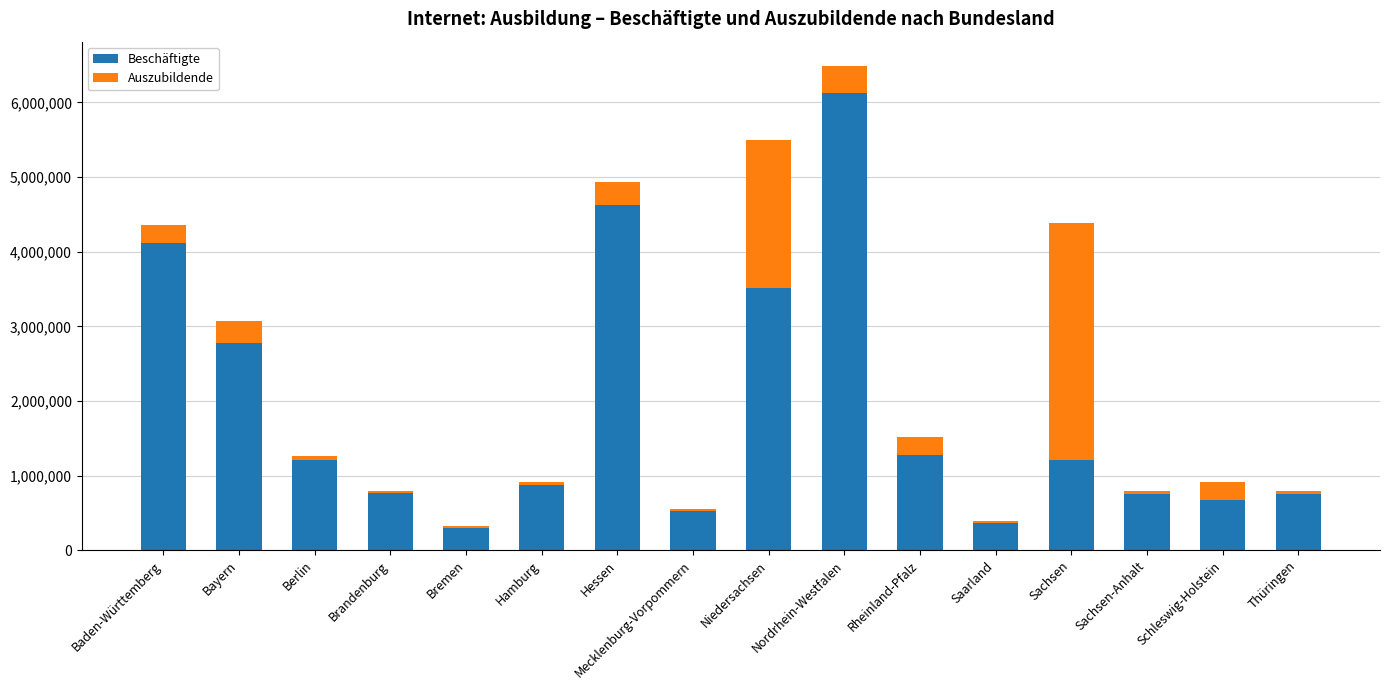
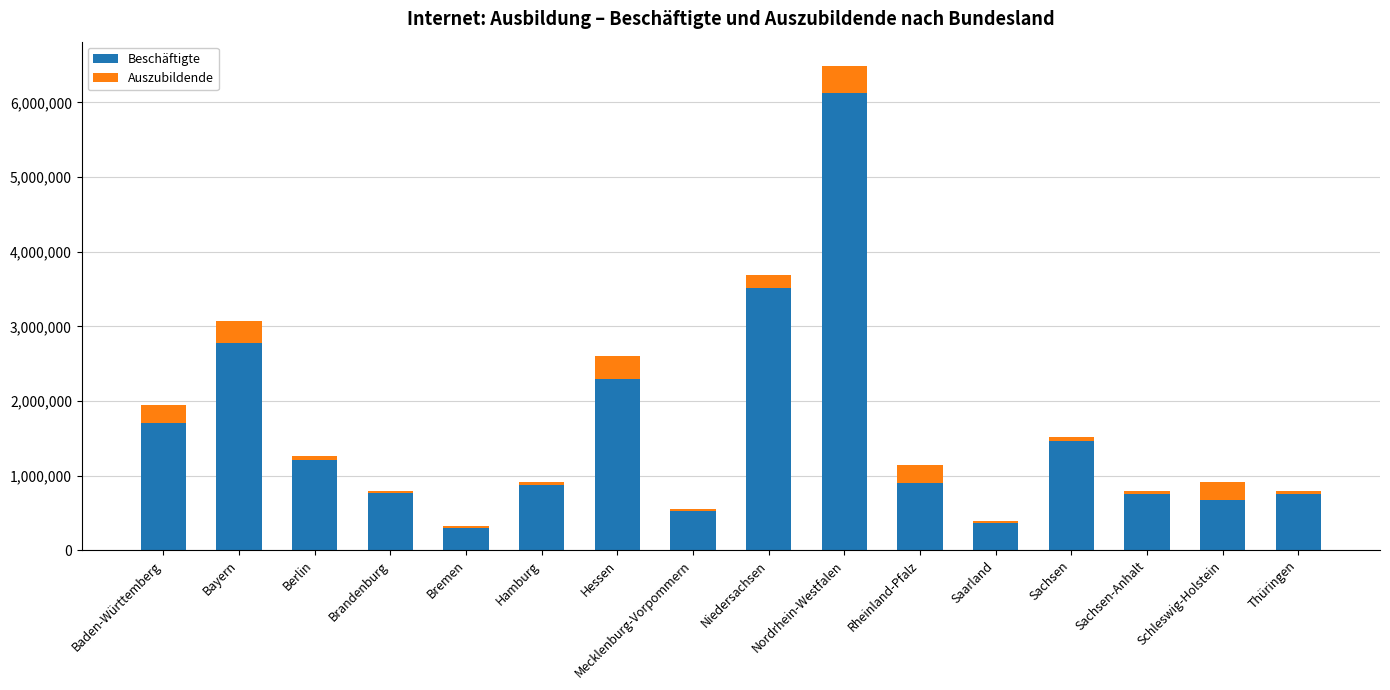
  {
    "Beschäftigte": {
-     "Baden-Württemberg": "4,100,000",
+     "Baden-Württemberg": "1,700,000",
      "Bayern": "2,800,000",
      "Berlin": "1,200,000",
      "Brandenburg": "800,000",
      "Bremen": "300,000",
      "Hamburg": "900,000",
-     "Hessen": "4,600,000",
+     "Hessen": "2,300,000",
      "Mecklenburg-Vorpommern": "500,000",
      "Niedersachsen": "3,500,000",
      "Nordrhein-Westfalen": "6,100,000",
-     "Rheinland-Pfalz": "1,300,000",
+     "Rheinland-Pfalz": "900,000",
      "Saarland": "400,000",
-     "Sachsen": "1,200,000",
+     "Sachsen": "1,500,000",
      "Sachsen-Anhalt": "800,000",
      "Schleswig-Holstein": "700,000",
      "Thüringen": "800,000"
    },
    "Auszubildende": {
      "Baden-Württemberg": "200,000",
      "Bayern": "300,000",
      "Berlin": "0",
      "Hamburg": "0",
      "Hessen": "300,000",
-     "Niedersachsen": "2,000,000",
+     "Niedersachsen": "200,000",
      "Nordrhein-Westfalen": "400,000",
      "Rheinland-Pfalz": "200,000",
-     "Sachsen": "3,200,000",
+     "Sachsen": "100,000",
      "Sachsen-Anhalt": "0",
      "Schleswig-Holstein": "200,000"
    }
  }
